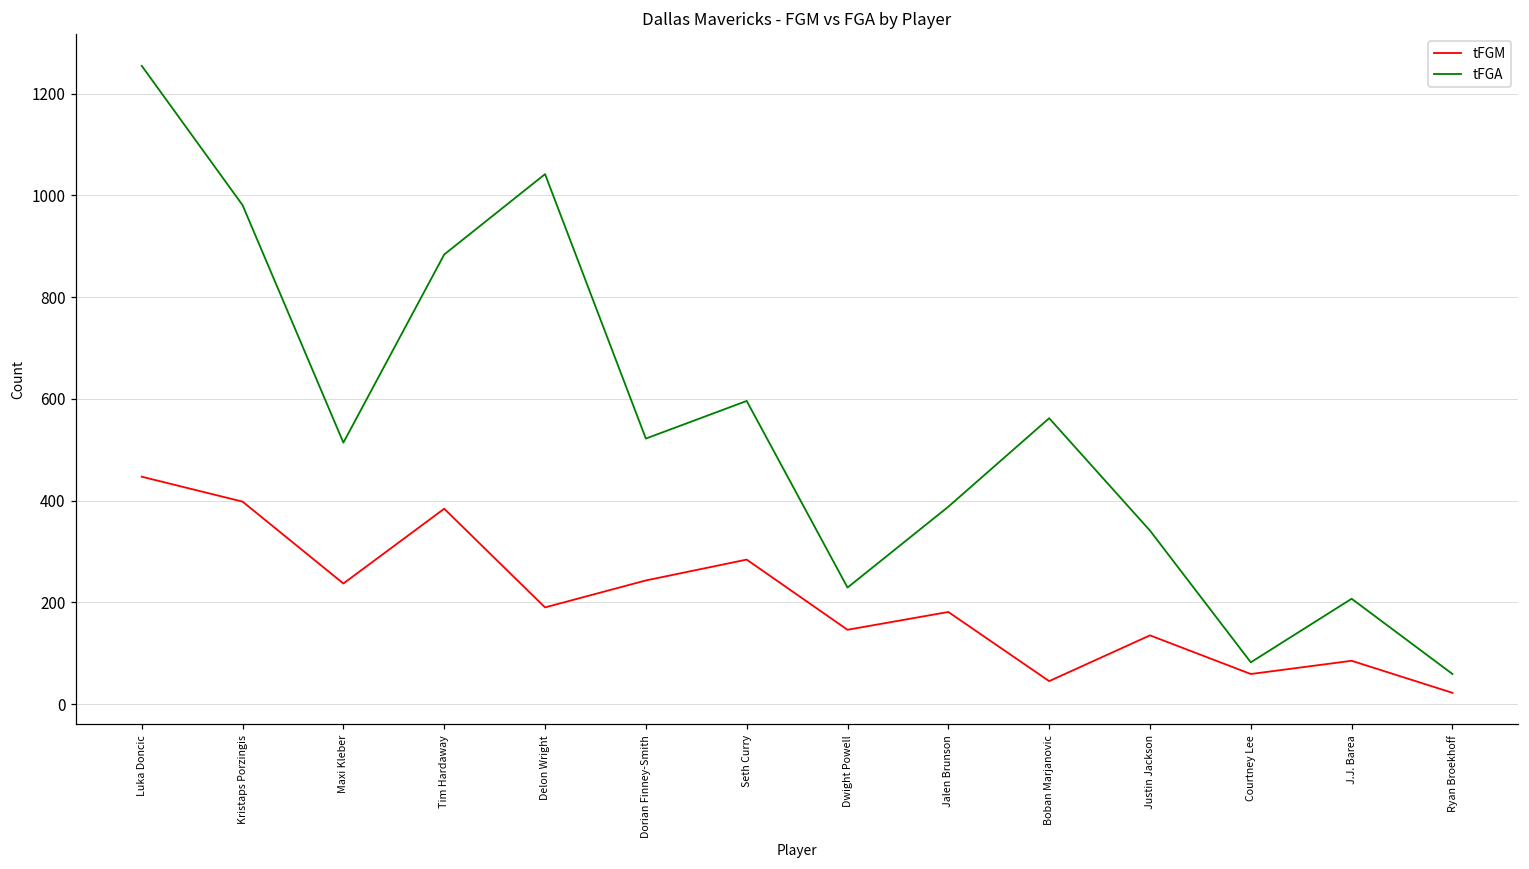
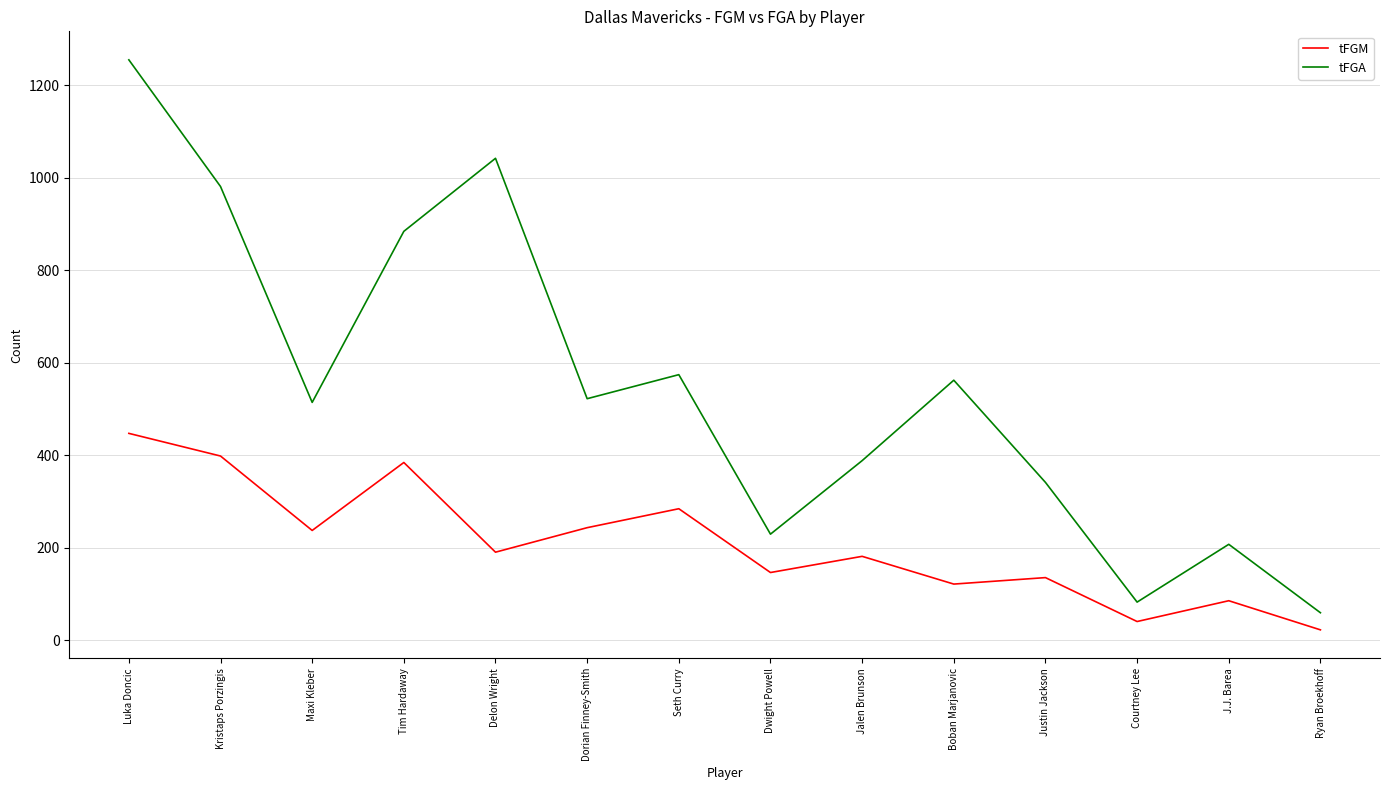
  {
    "tFGM": {
      "Luka Doncic": 450,
      "Kristaps Porzingis": 400,
      "Maxi Kleber": 240,
      "Tim Hardaway": 380,
      "Delon Wright": 190,
      "Dorian Finney-Smith": 240,
      "Seth Curry": 280,
      "Dwight Powell": 150,
      "Jalen Brunson": 180,
-     "Boban Marjanovic": 50,
+     "Boban Marjanovic": 120,
      "Justin Jackson": 140,
-     "Courtney Lee": 60,
+     "Courtney Lee": 40,
      "J.J. Barea": 90,
      "Ryan Broekhoff": 20
    },
    "tFGA": {
      "Luka Doncic": 1260,
      "Kristaps Porzingis": 980,
      "Maxi Kleber": 510,
      "Tim Hardaway": 880,
      "Delon Wright": 1040,
      "Dorian Finney-Smith": 520,
-     "Seth Curry": 600,
+     "Seth Curry": 570,
      "Dwight Powell": 230,
      "Jalen Brunson": 390,
      "Boban Marjanovic": 560,
      "Justin Jackson": 340,
      "Courtney Lee": 80,
      "J.J. Barea": 210,
      "Ryan Broekhoff": 60
    }
  }
